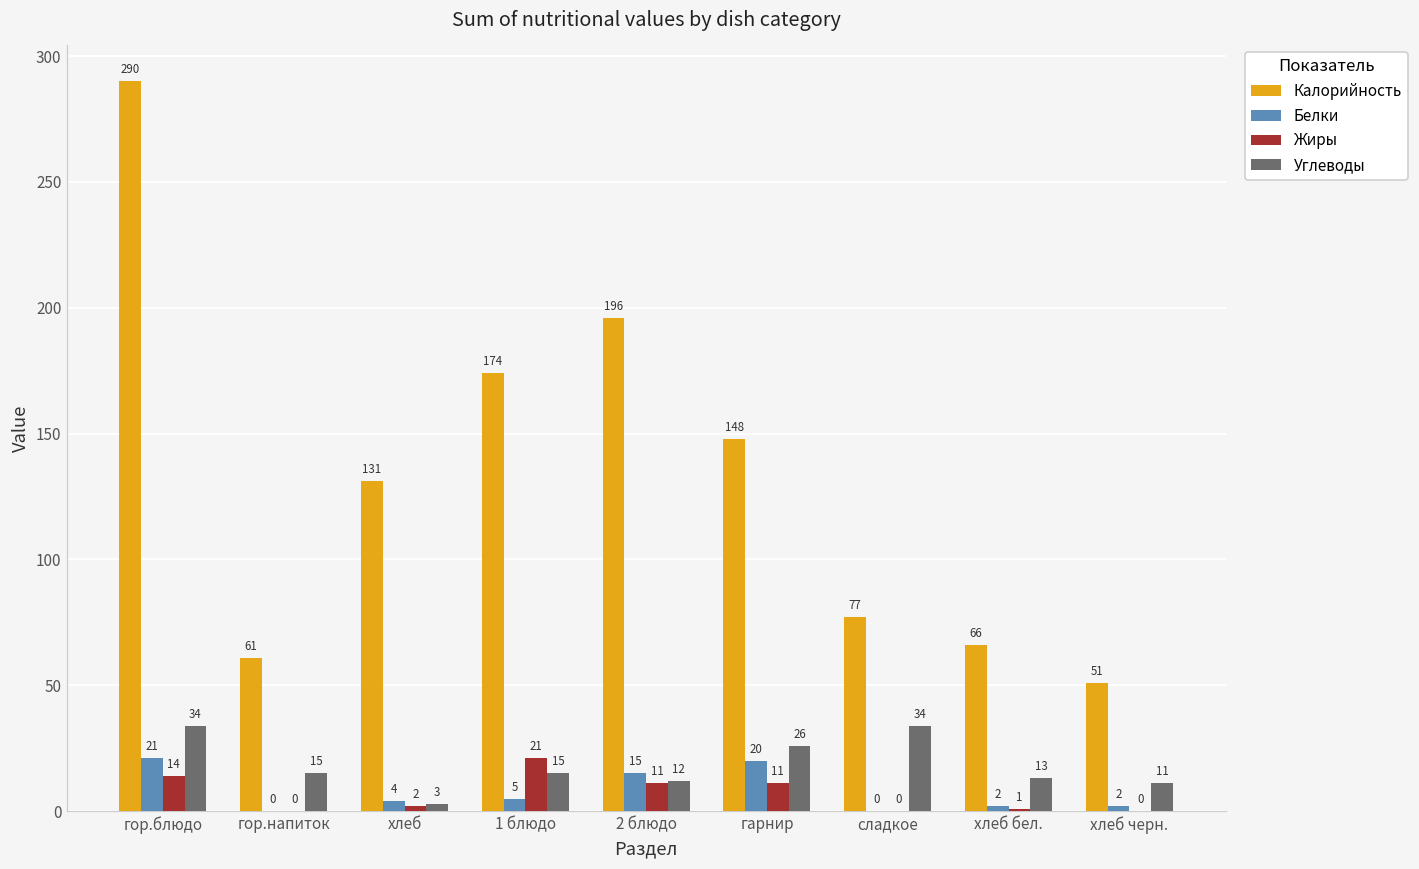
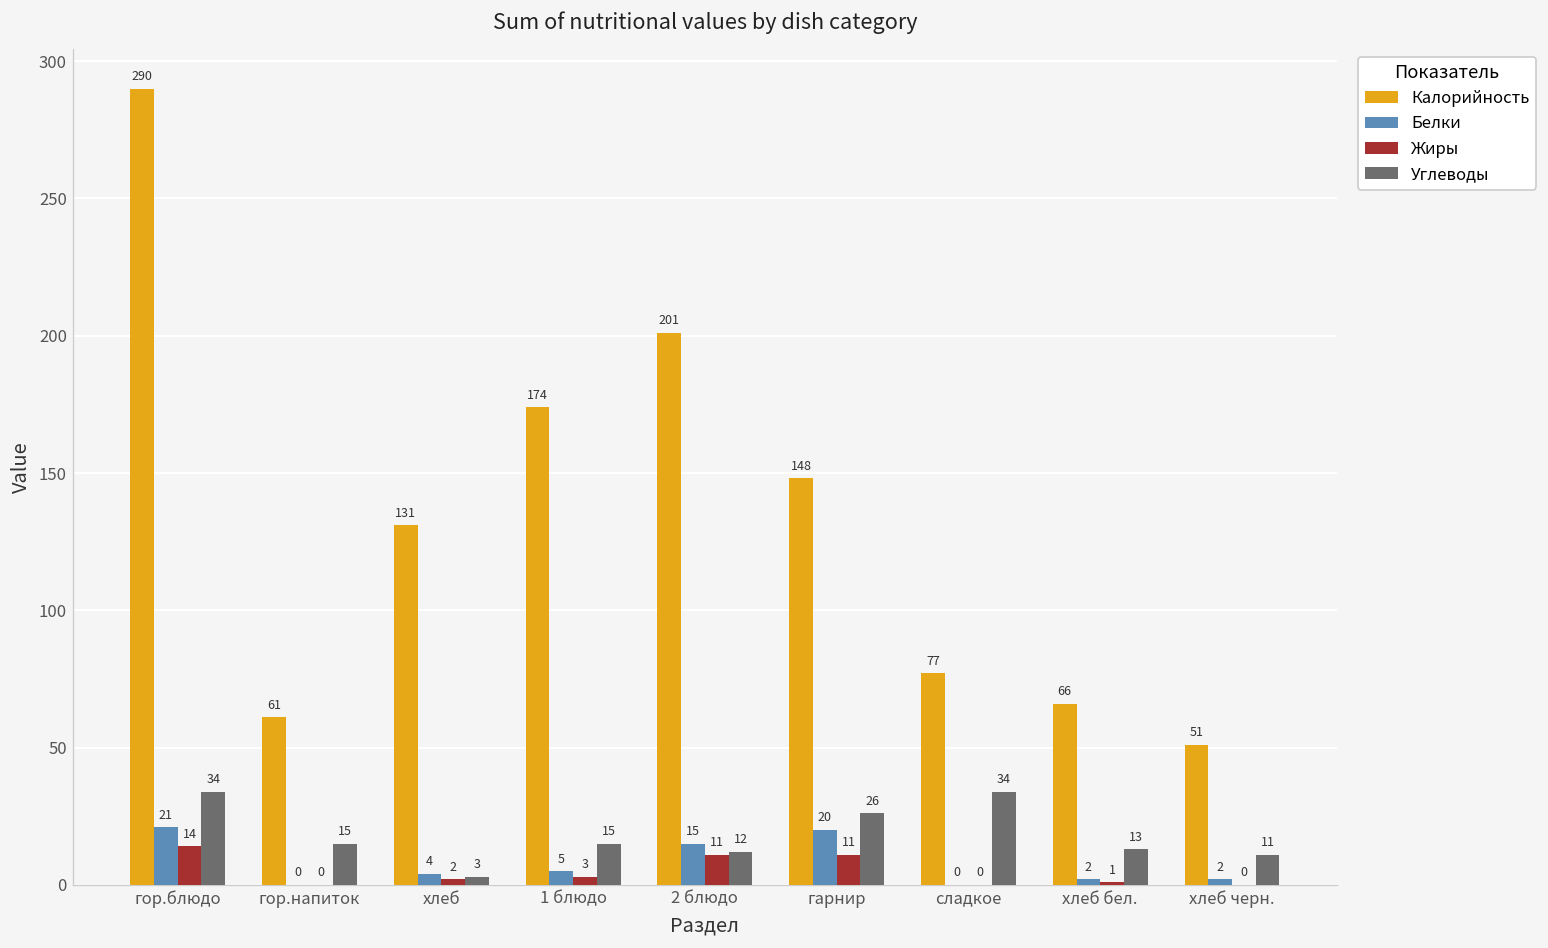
  {
    "Калорийность": {
      "гор.блюдо": 290,
      "гор.напиток": 61,
      "хлеб": 131,
      "1 блюдо": 174,
-     "2 блюдо": 196,
+     "2 блюдо": 201,
      "гарнир": 148,
      "сладкое": 77,
      "хлеб бел.": 66,
      "хлеб черн.": 51
    },
    "Белки": {
      "гор.блюдо": 21,
      "гор.напиток": 0,
      "хлеб": 4,
      "1 блюдо": 5,
      "2 блюдо": 15,
      "гарнир": 20,
      "сладкое": 0,
      "хлеб бел.": 2,
      "хлеб черн.": 2
    },
    "Жиры": {
      "гор.блюдо": 14,
      "гор.напиток": 0,
      "хлеб": 2,
-     "1 блюдо": 21,
+     "1 блюдо": 3,
      "2 блюдо": 11,
      "гарнир": 11,
      "сладкое": 0,
      "хлеб бел.": 1,
      "хлеб черн.": 0
    },
    "Углеводы": {
      "гор.блюдо": 34,
      "гор.напиток": 15,
      "хлеб": 3,
      "1 блюдо": 15,
      "2 блюдо": 12,
      "гарнир": 26,
      "сладкое": 34,
      "хлеб бел.": 13,
      "хлеб черн.": 11
    }
  }
